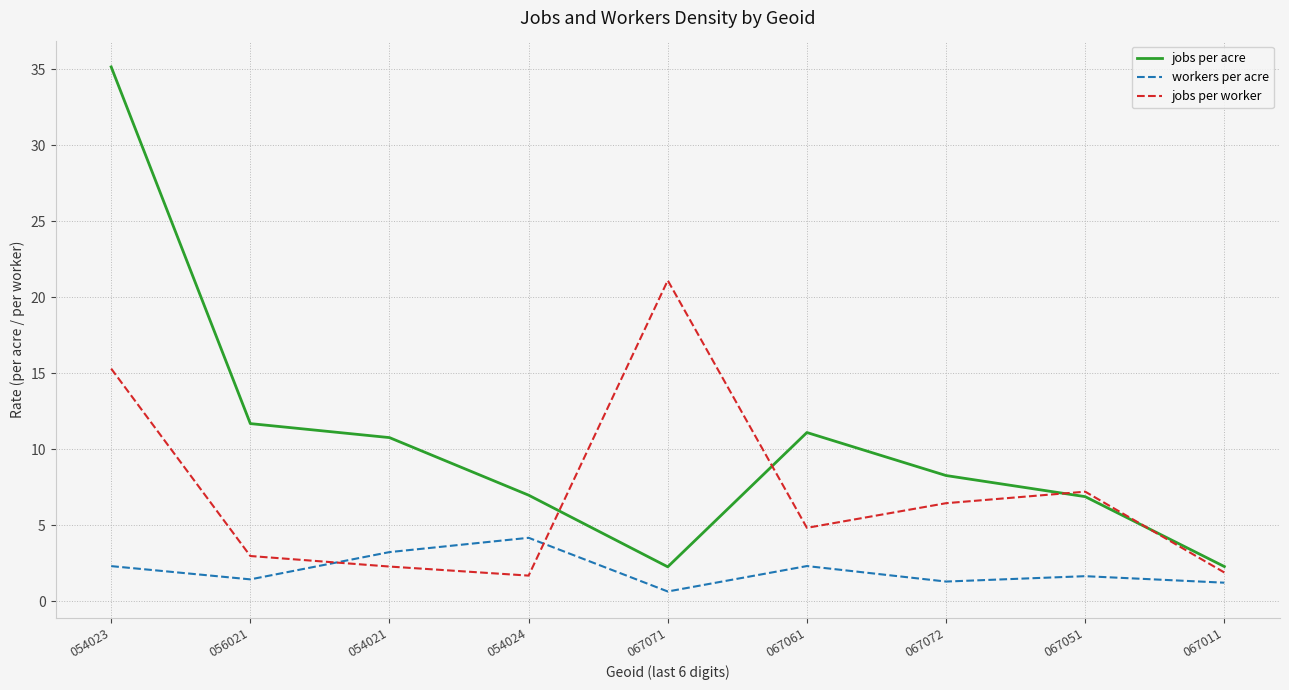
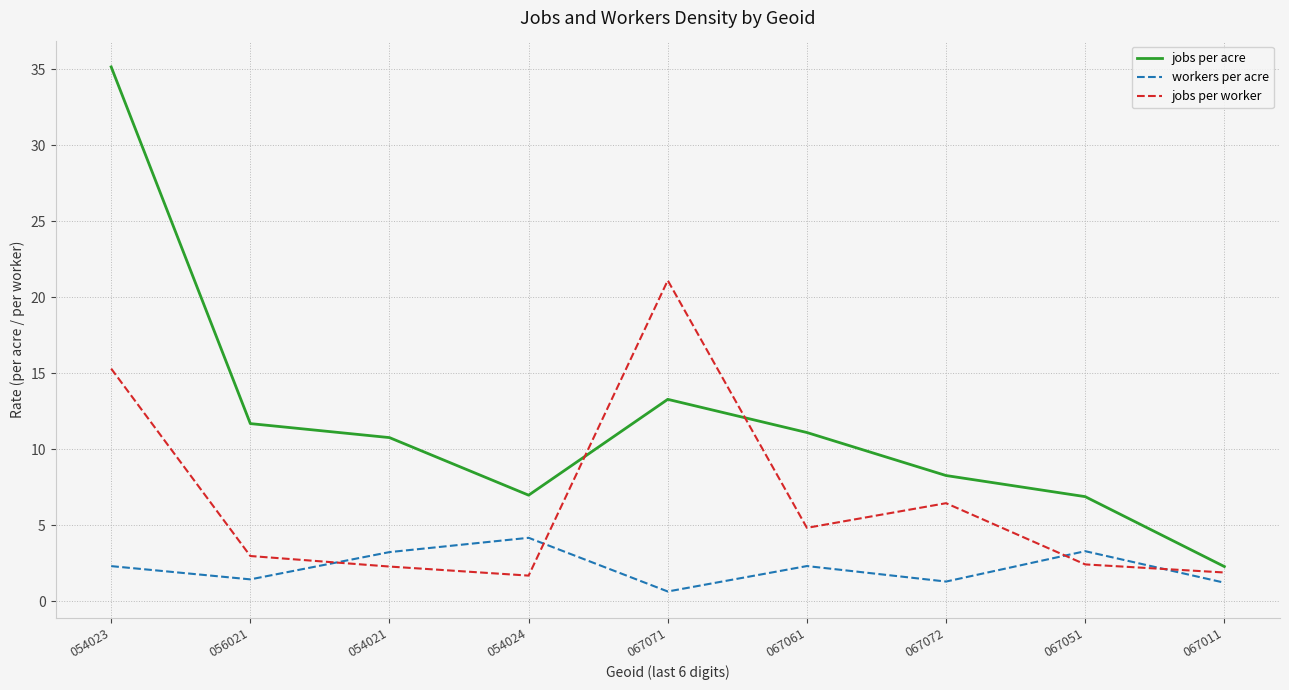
  {
    "jobs per acre": {
      "054023": 35.2,
      "056021": 11.7,
      "054021": 10.8,
      "054024": 7.0,
-     "067071": 2.3,
+     "067071": 13.3,
      "067061": 11.1,
      "067072": 8.3,
      "067051": 6.9,
      "067011": 2.3
    },
    "workers per acre": {
      "054023": 2.3,
      "056021": 1.4,
      "054021": 3.2,
      "054024": 4.2,
      "067071": 0.6,
      "067061": 2.3,
      "067072": 1.3,
-     "067051": 1.6,
+     "067051": 3.3,
      "067011": 1.2
    },
    "jobs per worker": {
      "054023": 15.3,
      "056021": 3.0,
      "054021": 2.3,
      "054024": 1.7,
      "067071": 21.1,
      "067061": 4.8,
      "067072": 6.4,
-     "067051": 7.2,
+     "067051": 2.4,
      "067011": 1.9
    }
  }
